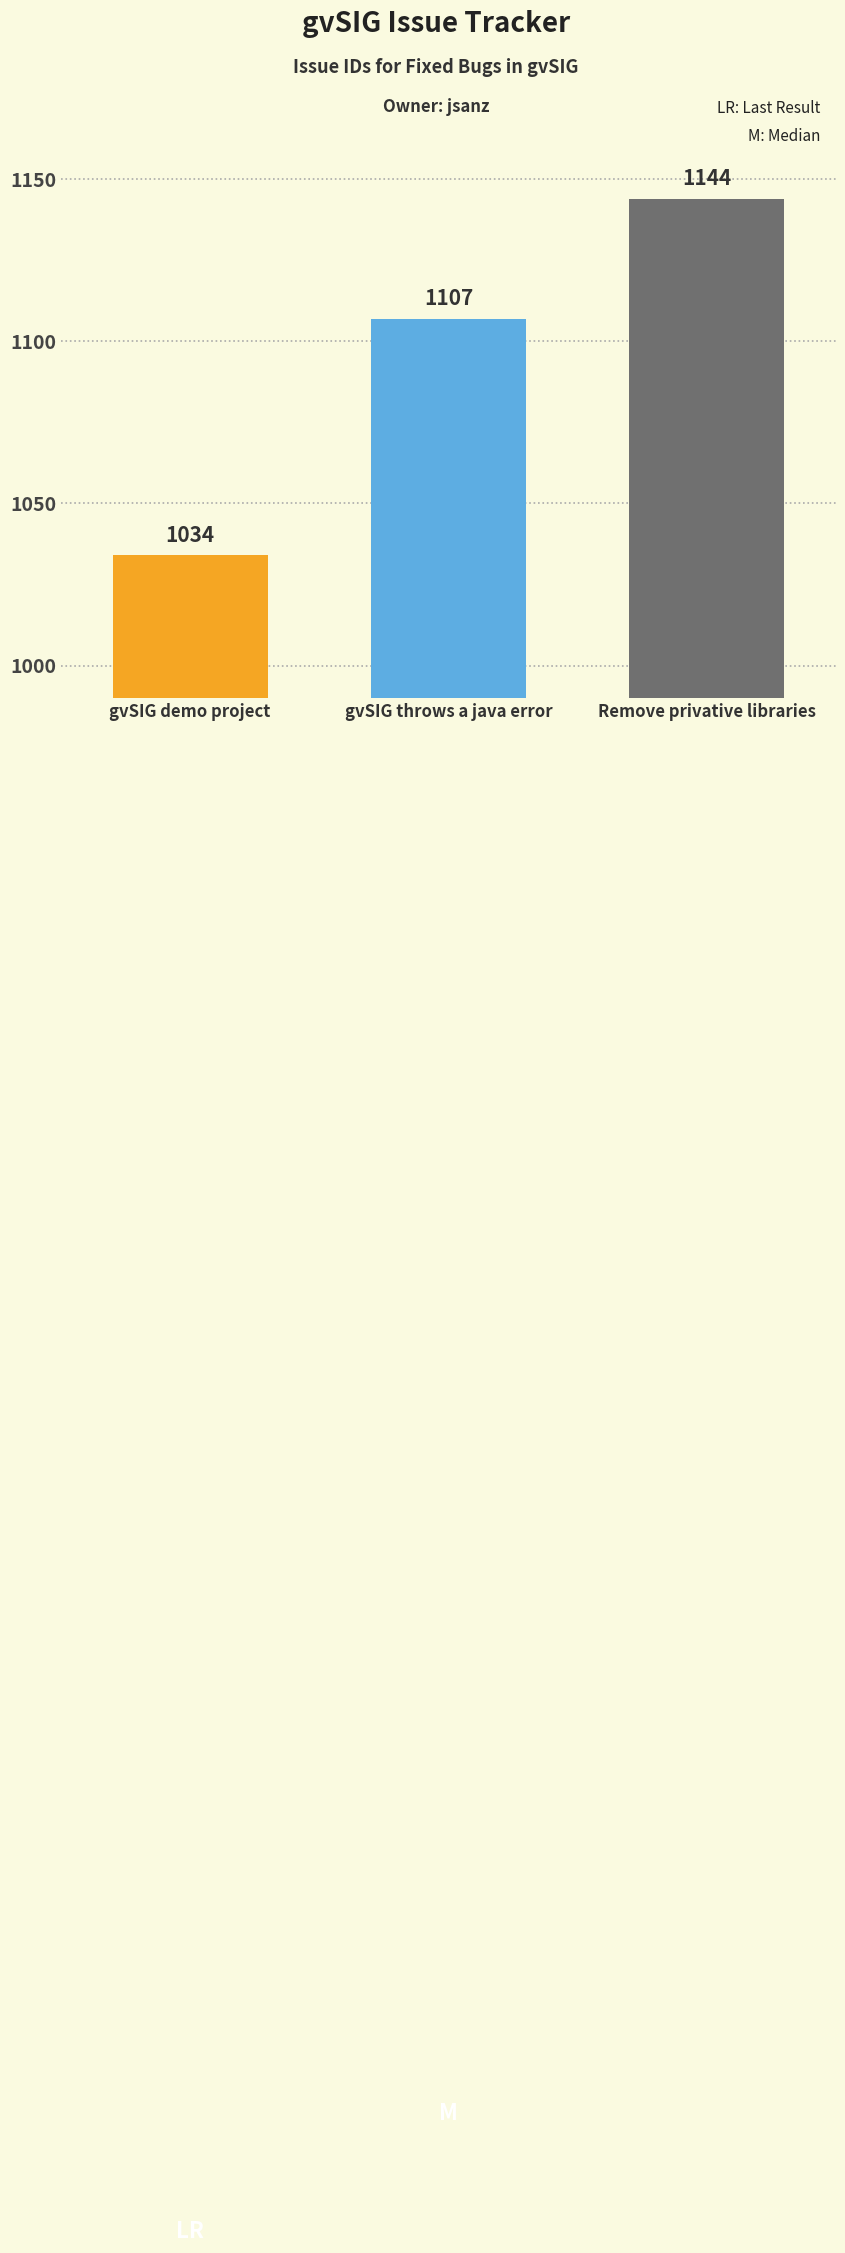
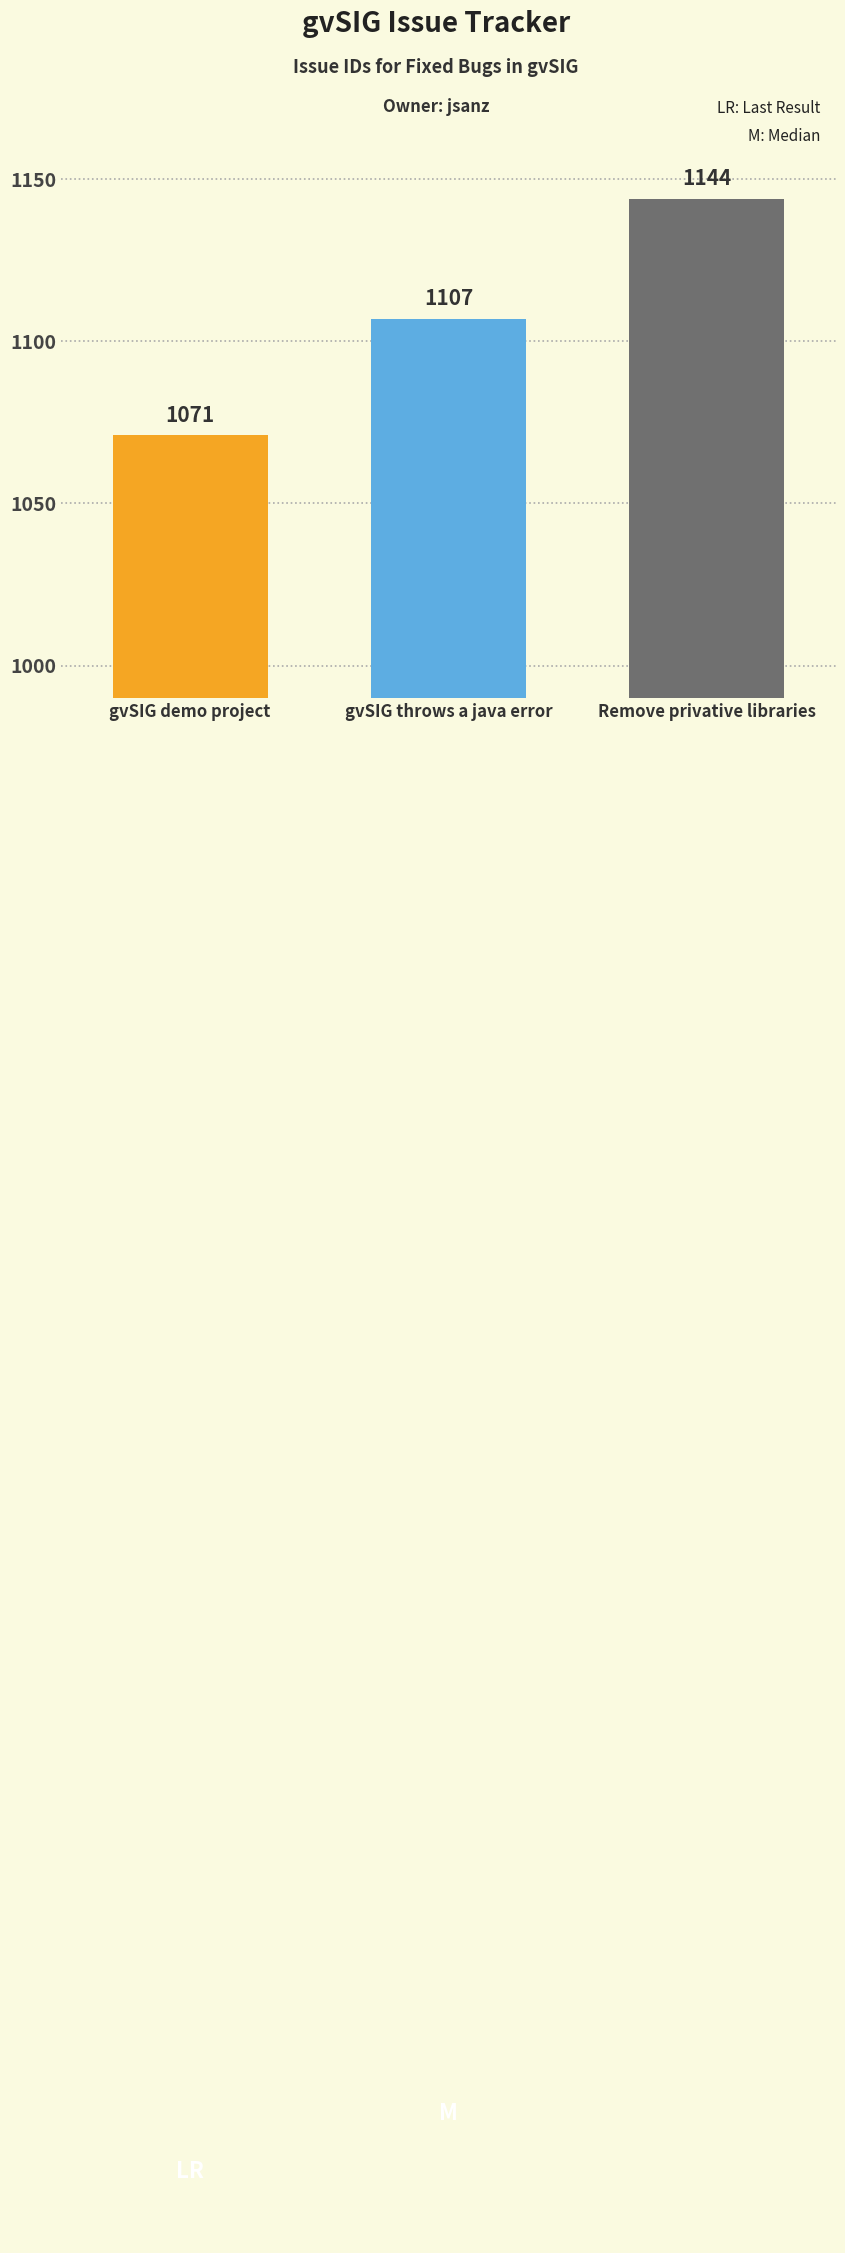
  {
-   "gvSIG demo project": 1034,
+   "gvSIG demo project": 1071,
    "gvSIG throws a java error": 1107,
    "Remove privative libraries": 1144
  }
